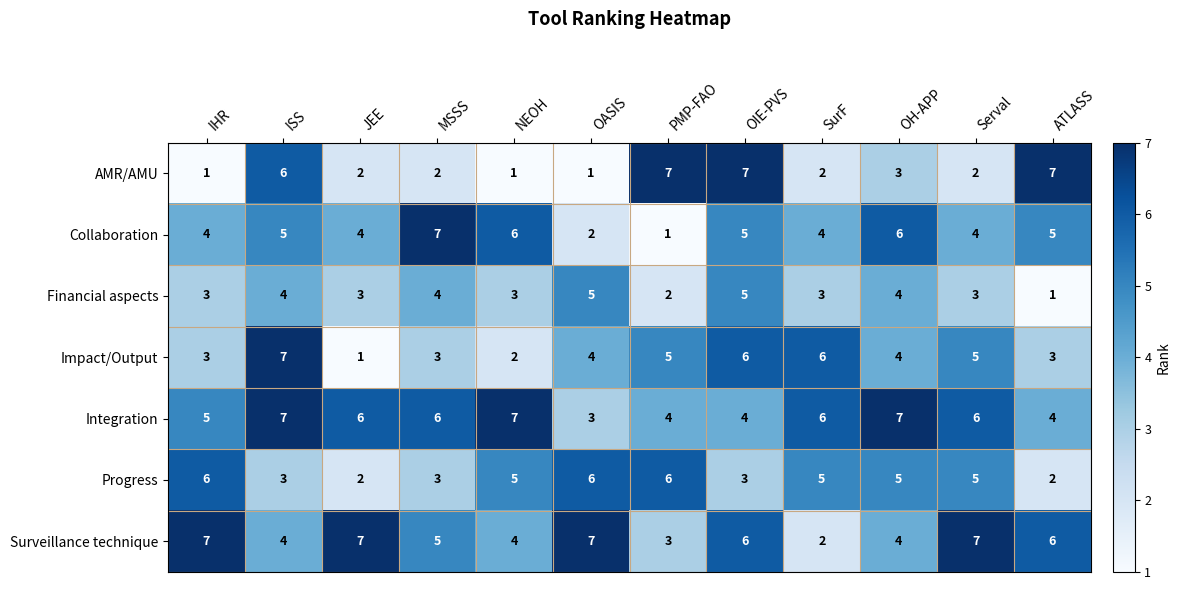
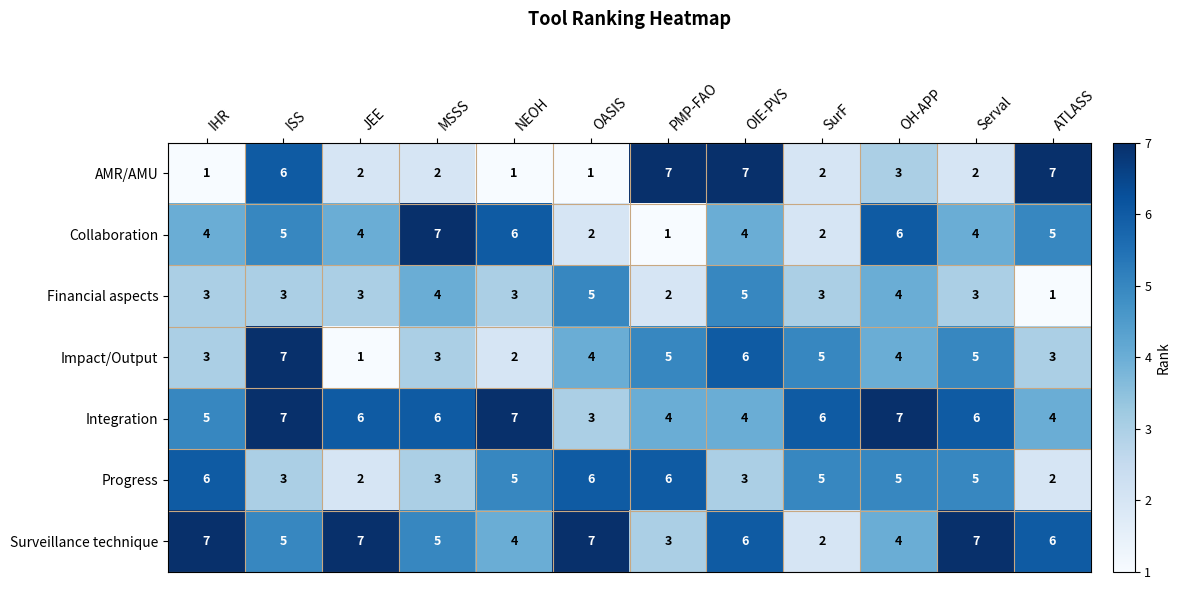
  {
    "AMR/AMU": {
      "IHR": 1,
      "ISS": 6,
      "JEE": 2,
      "MSSS": 2,
      "NEOH": 1,
      "OASIS": 1,
      "PMP-FAO": 7,
      "OIE-PVS": 7,
      "SurF": 2,
      "OH-APP": 3,
      "Serval": 2,
      "ATLASS": 7
    },
    "Collaboration": {
      "IHR": 4,
      "ISS": 5,
      "JEE": 4,
      "MSSS": 7,
      "NEOH": 6,
      "OASIS": 2,
      "PMP-FAO": 1,
-     "OIE-PVS": 5,
-     "SurF": 4,
+     "OIE-PVS": 4,
+     "SurF": 2,
      "OH-APP": 6,
      "Serval": 4,
      "ATLASS": 5
    },
    "Financial aspects": {
      "IHR": 3,
-     "ISS": 4,
+     "ISS": 3,
      "JEE": 3,
      "MSSS": 4,
      "NEOH": 3,
      "OASIS": 5,
      "PMP-FAO": 2,
      "OIE-PVS": 5,
      "SurF": 3,
      "OH-APP": 4,
      "Serval": 3,
      "ATLASS": 1
    },
    "Impact/Output": {
      "IHR": 3,
      "ISS": 7,
      "JEE": 1,
      "MSSS": 3,
      "NEOH": 2,
      "OASIS": 4,
      "PMP-FAO": 5,
      "OIE-PVS": 6,
-     "SurF": 6,
+     "SurF": 5,
      "OH-APP": 4,
      "Serval": 5,
      "ATLASS": 3
    },
    "Integration": {
      "IHR": 5,
      "ISS": 7,
      "JEE": 6,
      "MSSS": 6,
      "NEOH": 7,
      "OASIS": 3,
      "PMP-FAO": 4,
      "OIE-PVS": 4,
      "SurF": 6,
      "OH-APP": 7,
      "Serval": 6,
      "ATLASS": 4
    },
    "Progress": {
      "IHR": 6,
      "ISS": 3,
      "JEE": 2,
      "MSSS": 3,
      "NEOH": 5,
      "OASIS": 6,
      "PMP-FAO": 6,
      "OIE-PVS": 3,
      "SurF": 5,
      "OH-APP": 5,
      "Serval": 5,
      "ATLASS": 2
    },
    "Surveillance technique": {
      "IHR": 7,
-     "ISS": 4,
+     "ISS": 5,
      "JEE": 7,
      "MSSS": 5,
      "NEOH": 4,
      "OASIS": 7,
      "PMP-FAO": 3,
      "OIE-PVS": 6,
      "SurF": 2,
      "OH-APP": 4,
      "Serval": 7,
      "ATLASS": 6
    }
  }
